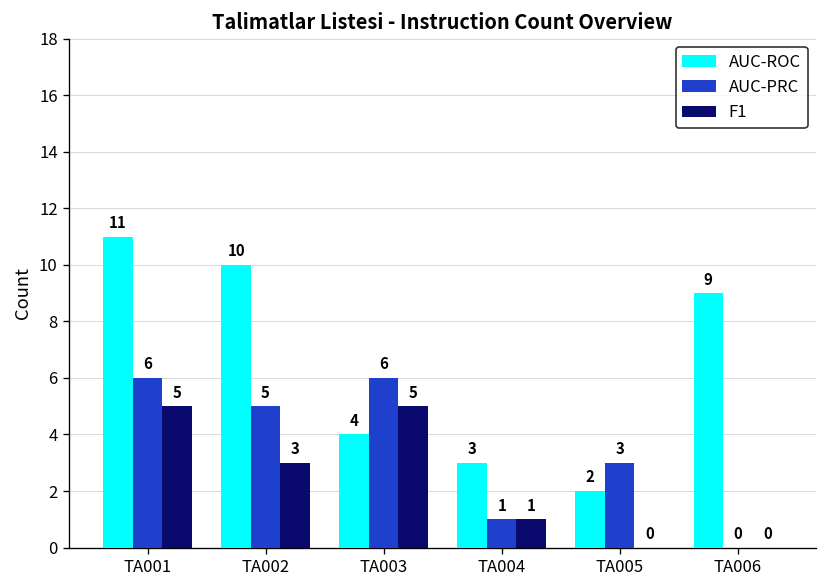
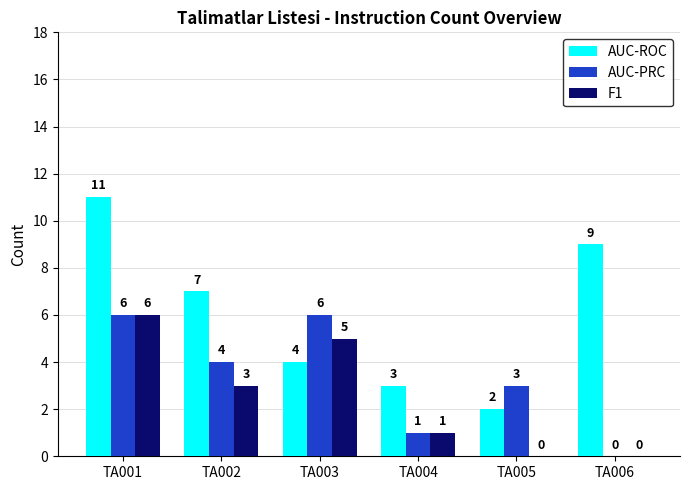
  {
    "AUC-ROC": {
      "TA001": 11,
-     "TA002": 10,
+     "TA002": 7,
      "TA003": 4,
      "TA004": 3,
      "TA005": 2,
      "TA006": 9
    },
    "AUC-PRC": {
      "TA001": 6,
-     "TA002": 5,
+     "TA002": 4,
      "TA003": 6,
      "TA004": 1,
      "TA005": 3,
      "TA006": 0
    },
    "F1": {
-     "TA001": 5,
+     "TA001": 6,
      "TA002": 3,
      "TA003": 5,
      "TA004": 1,
      "TA005": 0,
      "TA006": 0
    }
  }
